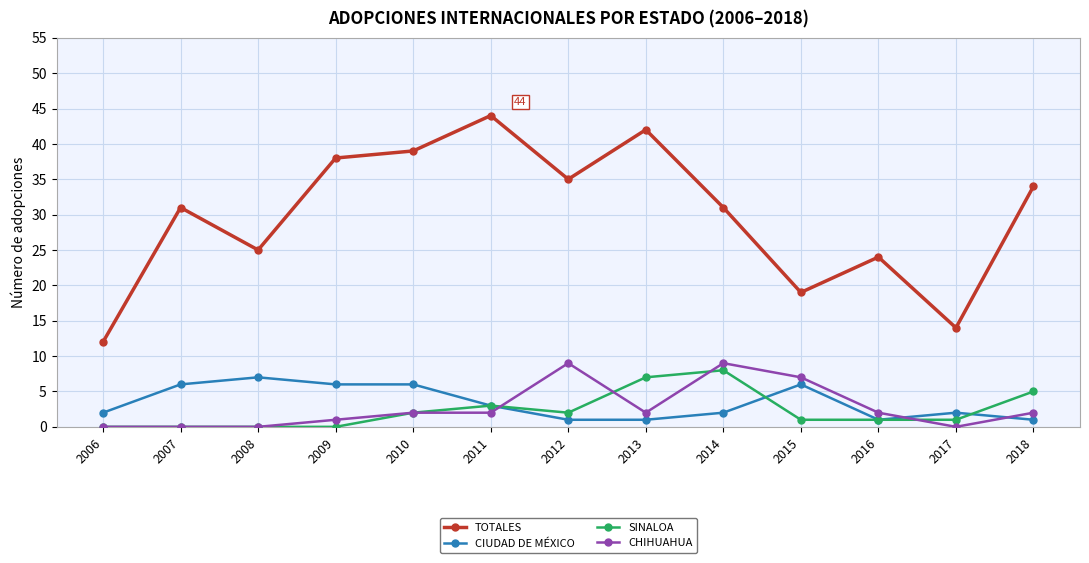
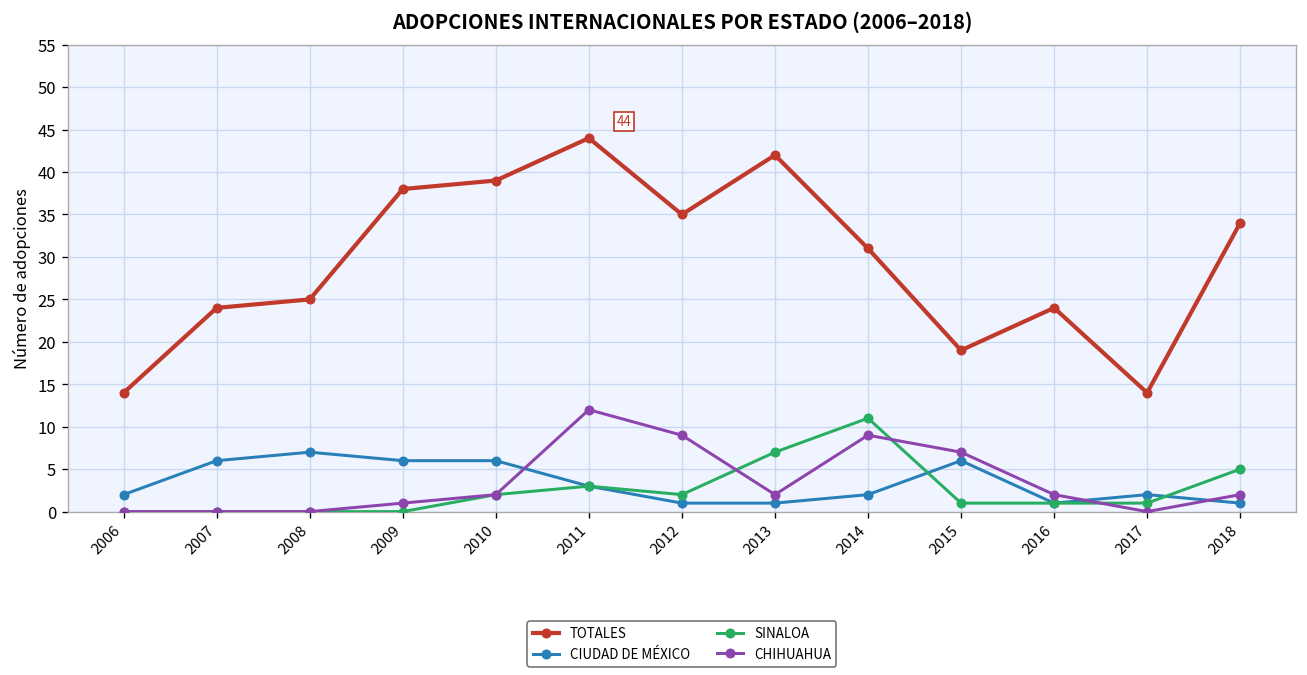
  {
    "TOTALES": {
-     "2006": 12,
-     "2007": 31,
+     "2006": 14,
+     "2007": 24,
      "2008": 25,
      "2009": 38,
      "2010": 39,
      "2012": 35,
      "2013": 42,
      "2014": 31,
      "2015": 19,
      "2016": 24,
      "2017": 14,
      "2018": 34
    },
    "CIUDAD DE MÉXICO": {
      "2006": 2,
      "2007": 6,
      "2008": 7,
      "2009": 6,
      "2010": 6,
      "2012": 1,
      "2013": 1,
      "2014": 2,
      "2015": 6,
      "2017": 2,
      "2018": 1
    },
    "SINALOA": {
      "2009": 0,
      "2012": 2,
      "2013": 7,
-     "2014": 8,
+     "2014": 11,
      "2015": 1,
      "2017": 1,
      "2018": 5
    },
    "CHIHUAHUA": {
      "2009": 1,
-     "2011": 2,
+     "2011": 12,
      "2012": 9,
      "2013": 2,
      "2014": 9,
      "2015": 7,
      "2016": 2,
      "2017": 0,
      "2018": 2
    }
  }
